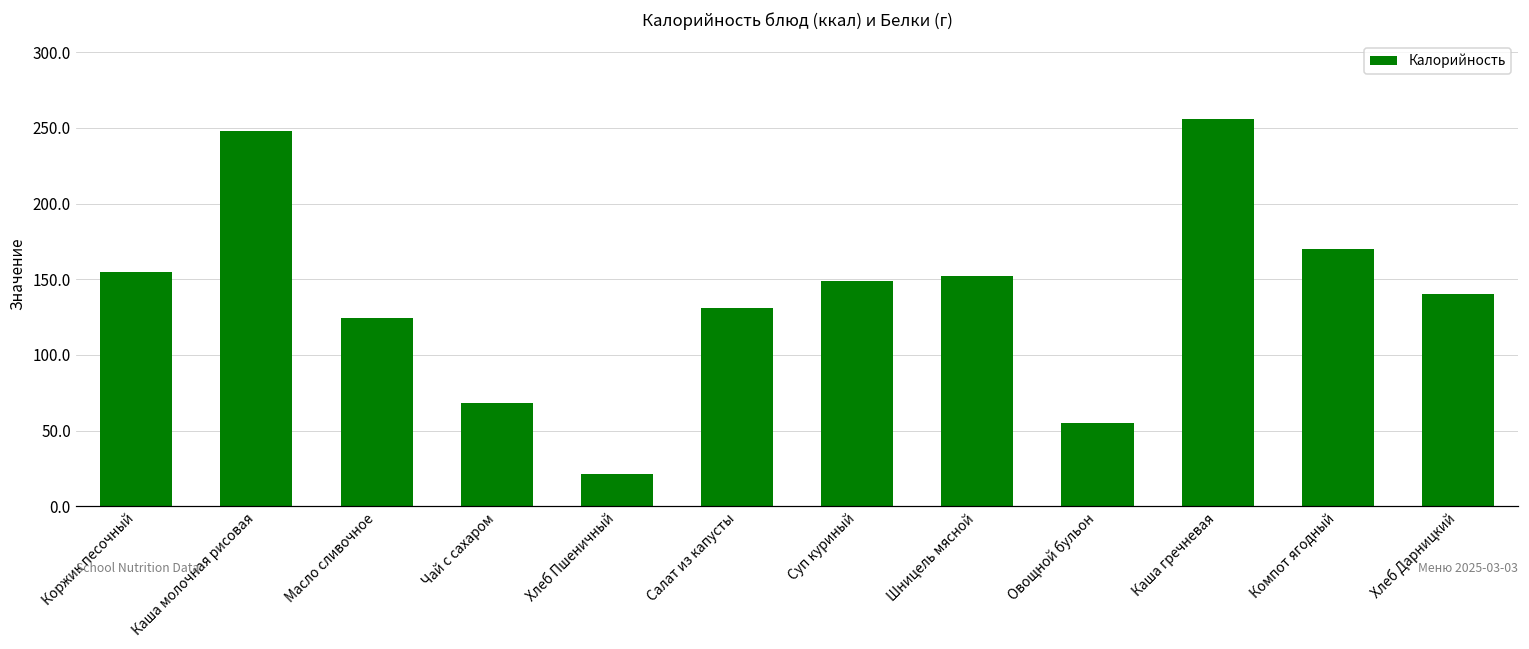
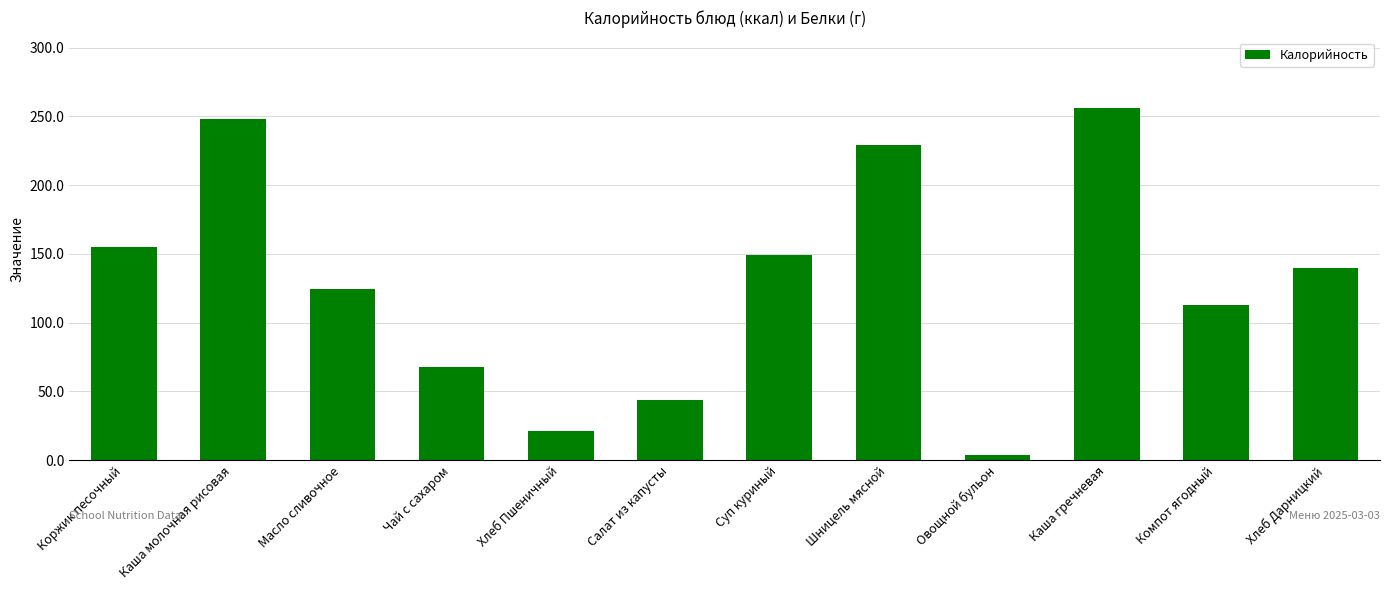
  {
    "Коржик песочный": 155,
    "Каша молочная рисовая": 248,
    "Масло сливочное": 125,
    "Чай с сахаром": 68,
    "Хлеб Пшеничный": 21,
-   "Салат из капусты": 131,
+   "Салат из капусты": 44,
    "Суп куриный": 149,
-   "Шницель мясной": 152,
-   "Овощной бульон": 55,
+   "Шницель мясной": 229,
+   "Овощной бульон": 3,
    "Каша гречневая": 256,
-   "Компот ягодный": 170,
+   "Компот ягодный": 113,
    "Хлеб Дарницкий": 140
  }
